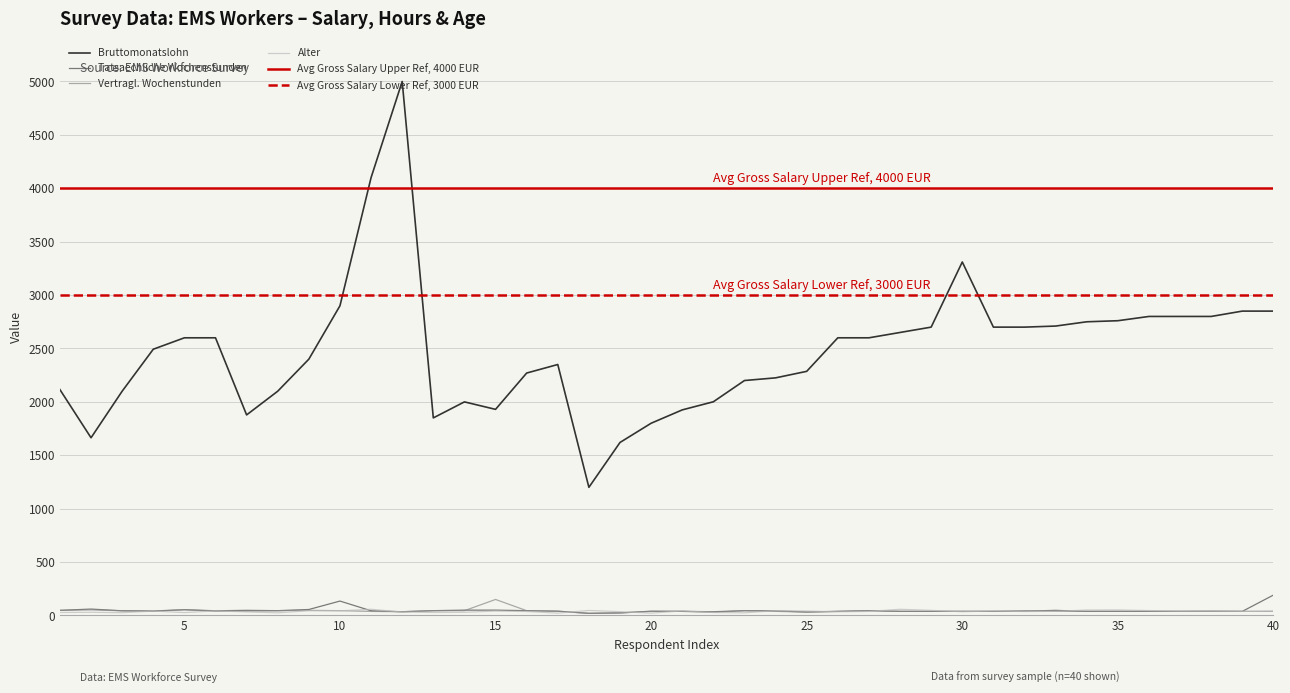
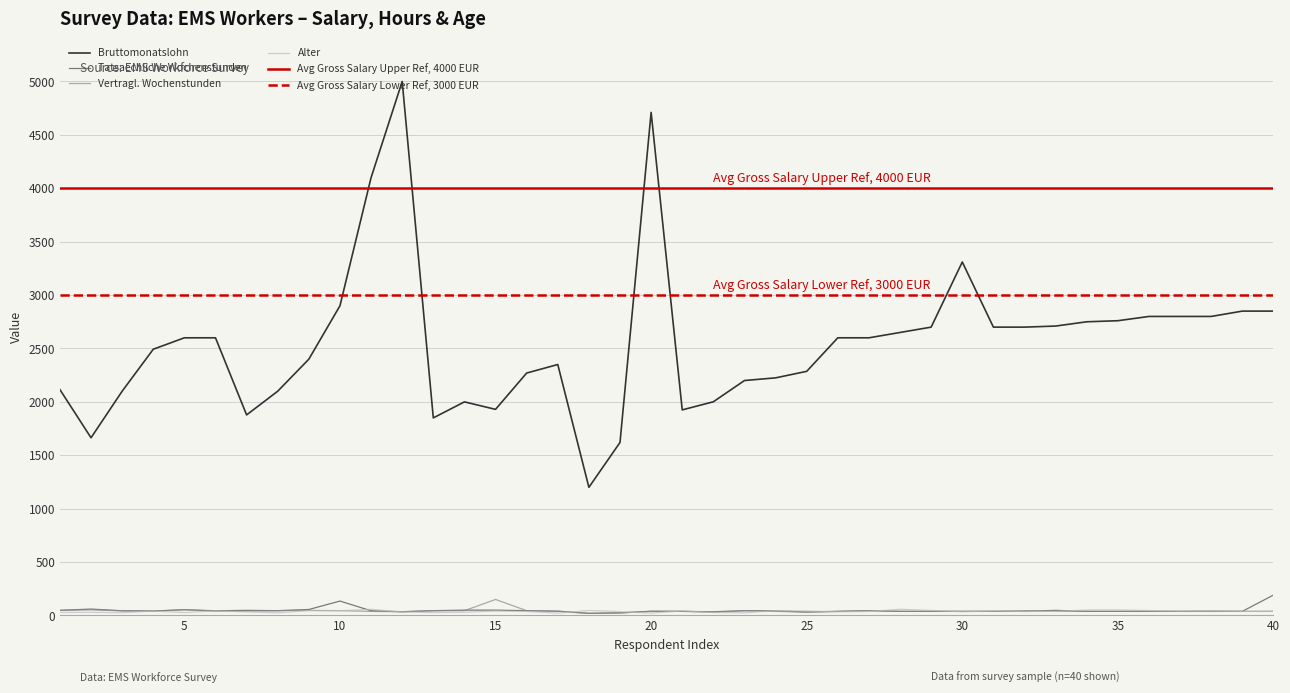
  {
    "Bruttomonatslohn": {
      "5": 2600,
      "10": 2900,
      "15": 1930,
-     "20": 1800,
+     "20": 4710,
      "25": 2290,
      "30": 3310,
      "35": 2760,
      "40": 2850
    },
    "Tatsaechliche Wochenstunden": {
      "10": 140,
      "40": 190
    },
    "Vertragl. Wochenstunden": {
      "15": 150
    },
    "Alter": {
      "5": 30
    }
  }
